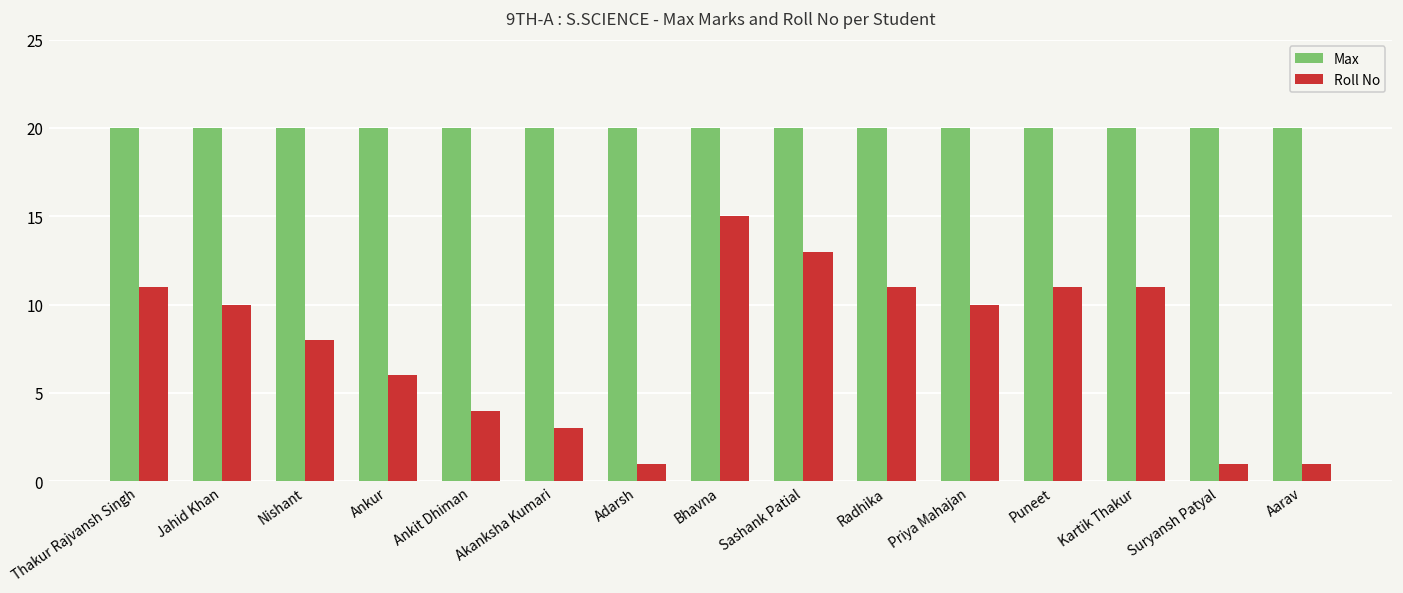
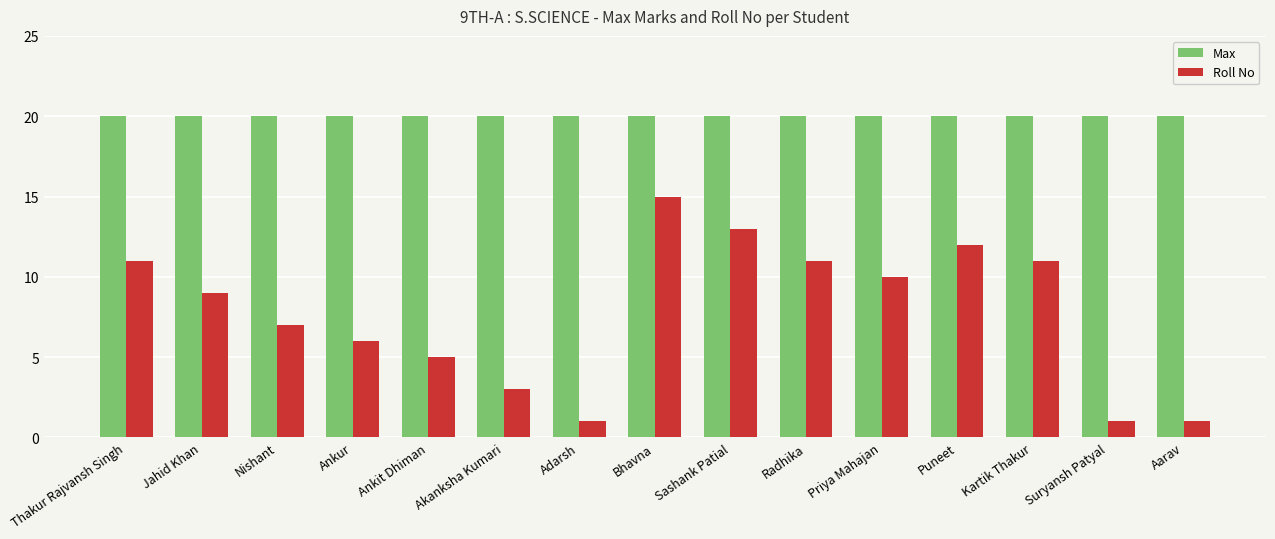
  {
    "Max": {
      "Thakur Rajvansh Singh": 20,
      "Jahid Khan": 20,
      "Nishant": 20,
      "Ankur": 20,
      "Ankit Dhiman": 20,
      "Akanksha Kumari": 20,
      "Adarsh": 20,
      "Bhavna": 20,
      "Sashank Patial": 20,
      "Radhika": 20,
      "Priya Mahajan": 20,
      "Puneet": 20,
      "Kartik Thakur": 20,
      "Suryansh Patyal": 20,
      "Aarav": 20
    },
    "Roll No": {
      "Thakur Rajvansh Singh": 11,
-     "Jahid Khan": 10,
-     "Nishant": 8,
+     "Jahid Khan": 9,
+     "Nishant": 7,
      "Ankur": 6,
-     "Ankit Dhiman": 4,
+     "Ankit Dhiman": 5,
      "Akanksha Kumari": 3,
      "Adarsh": 1,
      "Bhavna": 15,
      "Sashank Patial": 13,
      "Radhika": 11,
      "Priya Mahajan": 10,
-     "Puneet": 11,
+     "Puneet": 12,
      "Kartik Thakur": 11,
      "Suryansh Patyal": 1,
      "Aarav": 1
    }
  }
